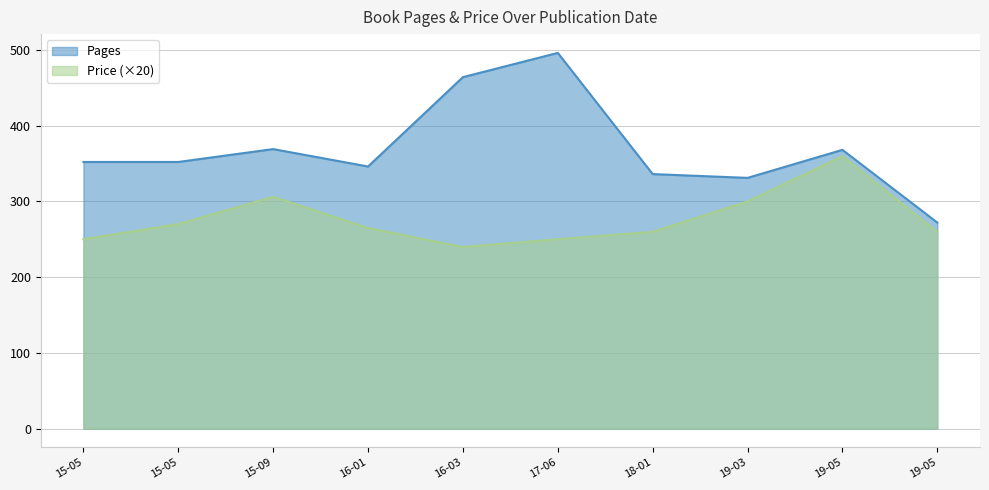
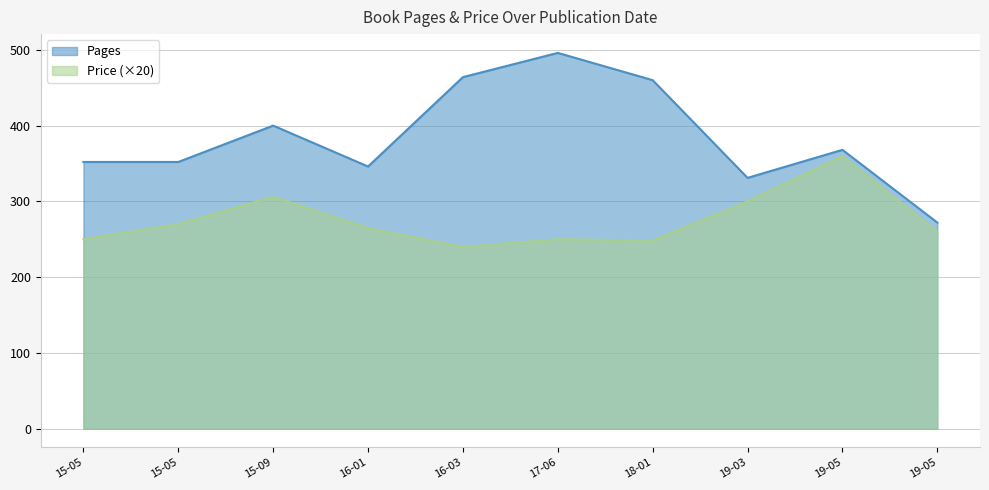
  {
    "Pages": {
-     "15-09": 370,
+     "15-09": 400,
      "16-01": 350,
      "16-03": 460,
      "17-06": 500,
-     "18-01": 340,
+     "18-01": 460,
      "19-03": 330
    },
    "Price (×20)": {
      "15-09": 310,
      "16-01": 260,
      "16-03": 240,
      "17-06": 250,
-     "18-01": 260,
+     "18-01": 250,
      "19-03": 300
    }
  }
